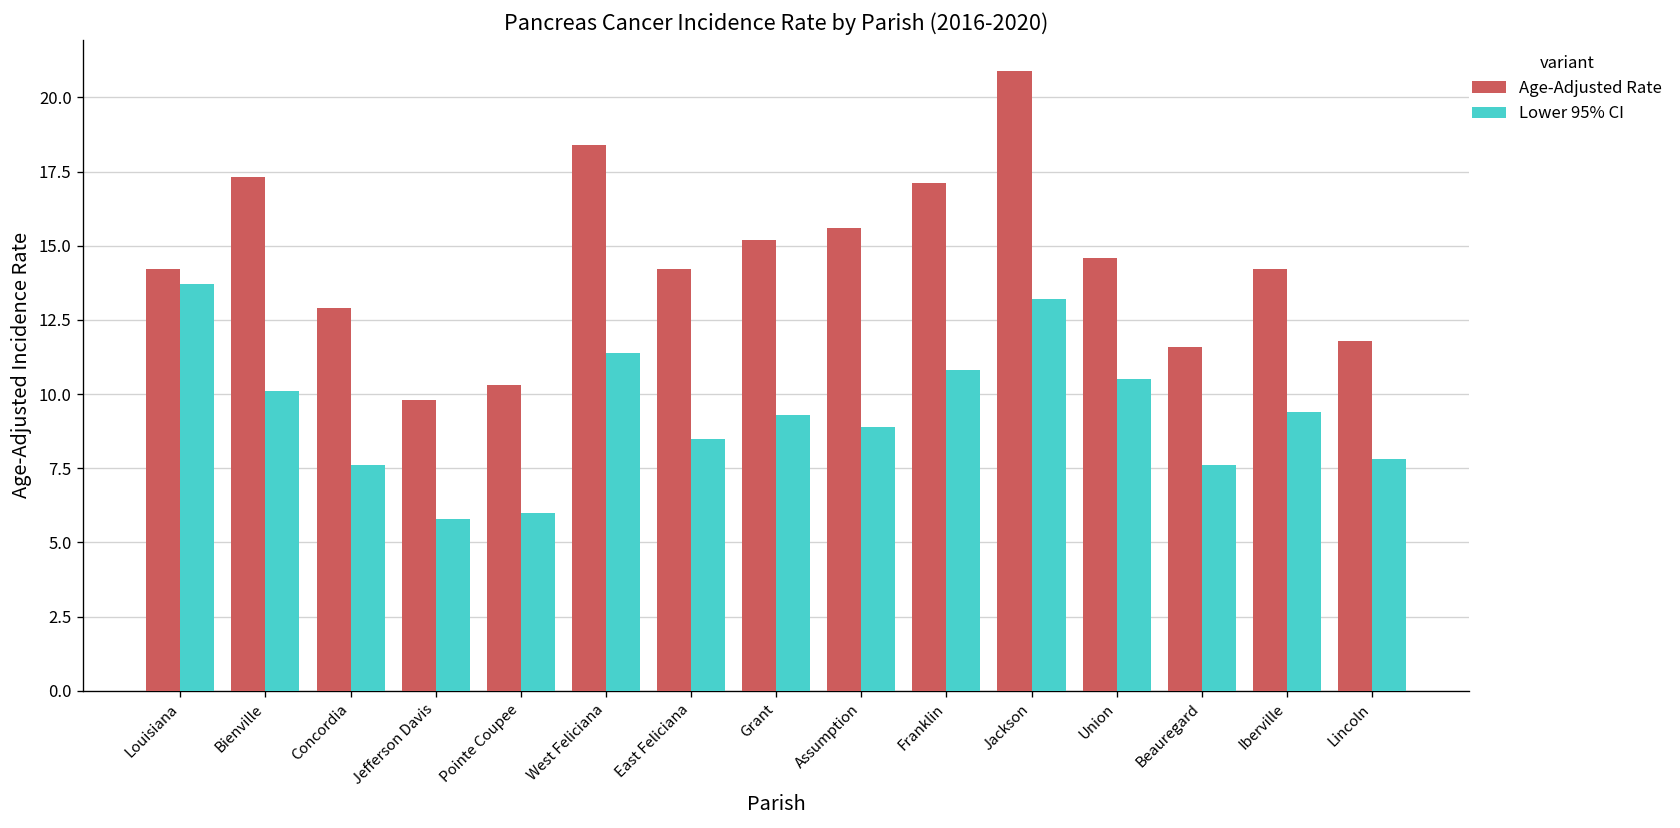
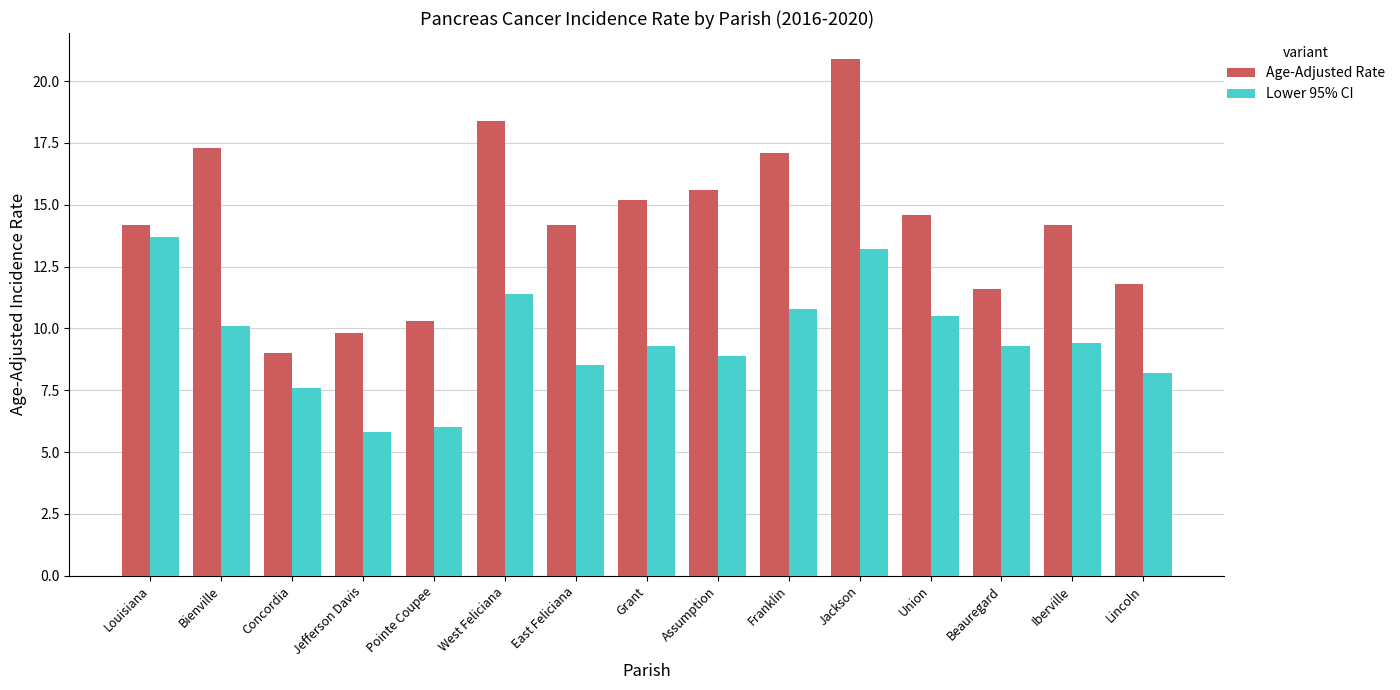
  {
    "Age-Adjusted Rate": {
      "Louisiana": 14.2,
      "Bienville": 17.3,
-     "Concordia": 12.9,
+     "Concordia": 9.0,
      "Jefferson Davis": 9.8,
      "Pointe Coupee": 10.3,
      "West Feliciana": 18.4,
      "East Feliciana": 14.2,
      "Grant": 15.2,
      "Assumption": 15.6,
      "Franklin": 17.1,
      "Jackson": 20.9,
      "Union": 14.6,
      "Beauregard": 11.6,
      "Iberville": 14.2,
      "Lincoln": 11.8
    },
    "Lower 95% CI": {
      "Louisiana": 13.7,
      "Bienville": 10.1,
      "Concordia": 7.6,
      "Jefferson Davis": 5.8,
      "Pointe Coupee": 6.0,
      "West Feliciana": 11.4,
      "East Feliciana": 8.5,
      "Grant": 9.3,
      "Assumption": 8.9,
      "Franklin": 10.8,
      "Jackson": 13.2,
      "Union": 10.5,
-     "Beauregard": 7.6,
+     "Beauregard": 9.3,
      "Iberville": 9.4,
-     "Lincoln": 7.8
+     "Lincoln": 8.2
    }
  }
